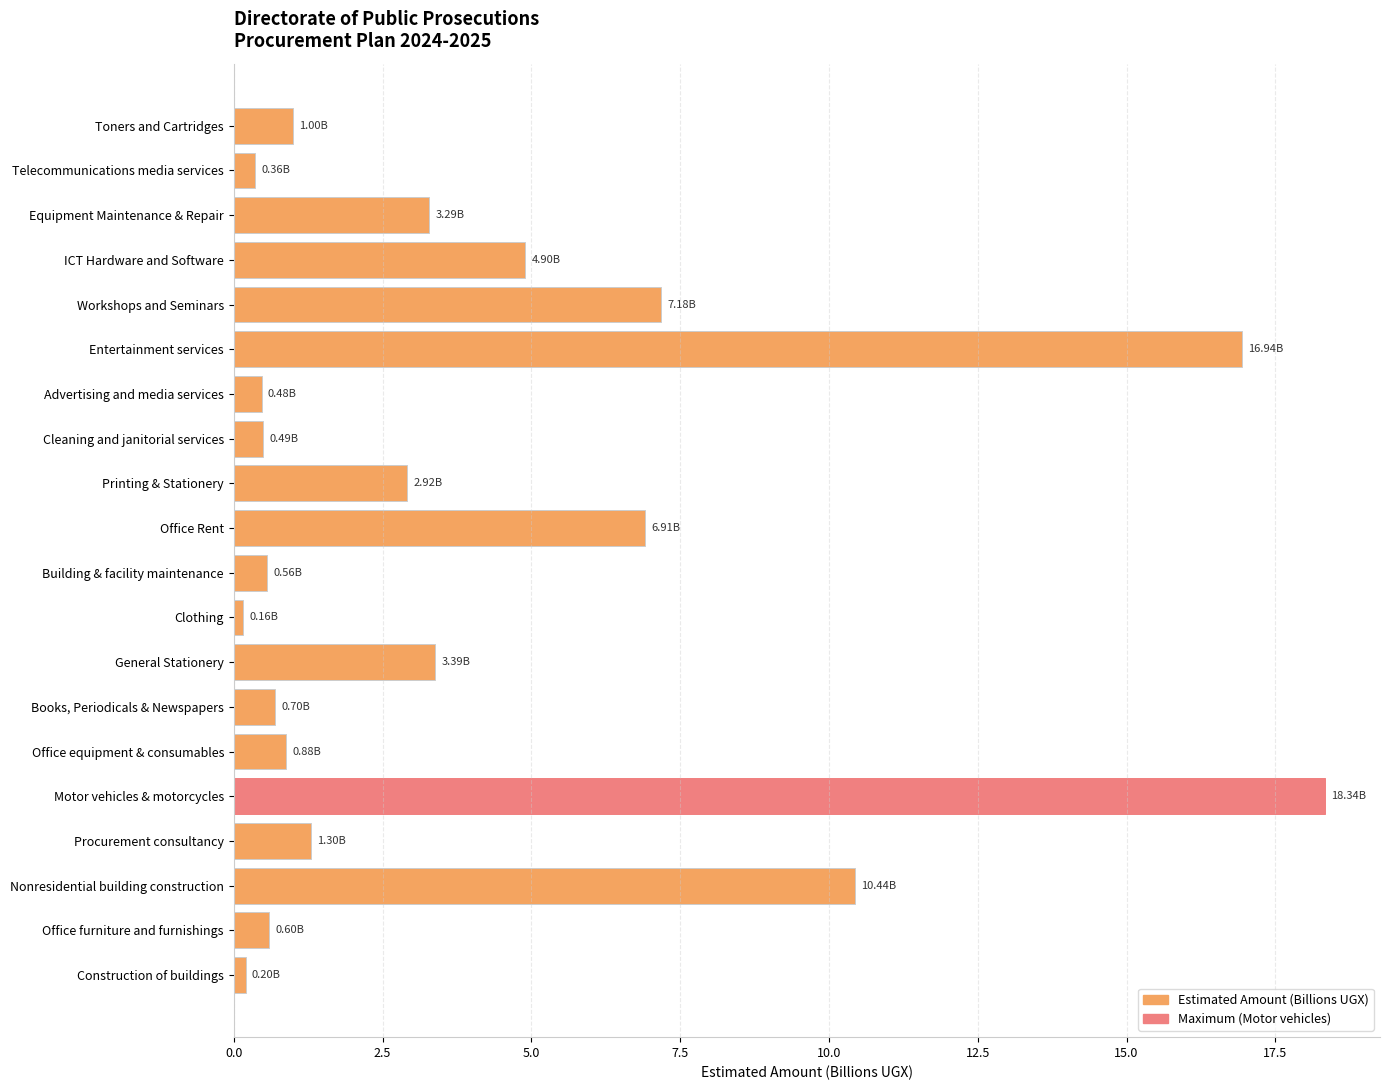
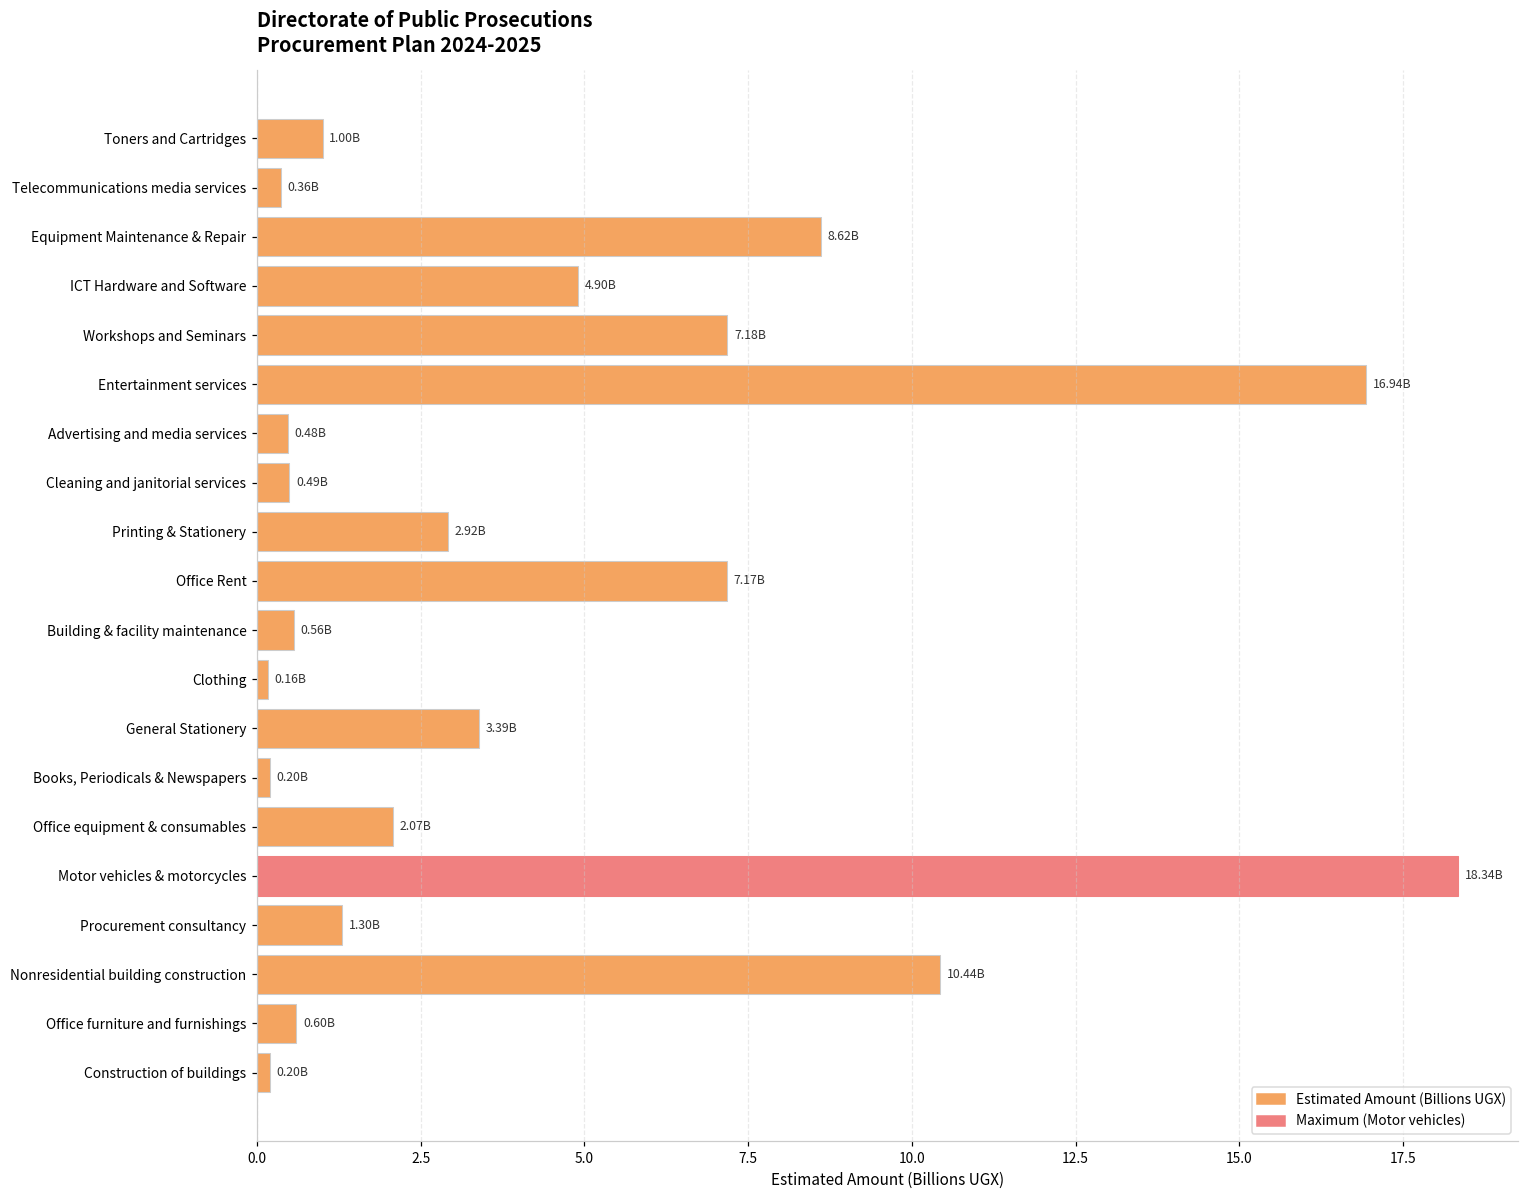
  {
    "Toners and Cartridges": "1.00B",
    "Telecommunications media services": "0.36B",
-   "Equipment Maintenance & Repair": "3.29B",
+   "Equipment Maintenance & Repair": "8.62B",
    "ICT Hardware and Software": "4.90B",
    "Workshops and Seminars": "7.18B",
    "Entertainment services": "16.94B",
    "Advertising and media services": "0.48B",
    "Cleaning and janitorial services": "0.49B",
    "Printing & Stationery": "2.92B",
-   "Office Rent": "6.91B",
+   "Office Rent": "7.17B",
    "Building & facility maintenance": "0.56B",
    "Clothing": "0.16B",
    "General Stationery": "3.39B",
-   "Books, Periodicals & Newspapers": "0.70B",
-   "Office equipment & consumables": "0.88B",
+   "Books, Periodicals & Newspapers": "0.20B",
+   "Office equipment & consumables": "2.07B",
    "Motor vehicles & motorcycles": "18.34B",
    "Procurement consultancy": "1.30B",
    "Nonresidential building construction": "10.44B",
    "Office furniture and furnishings": "0.60B",
    "Construction of buildings": "0.20B"
  }
